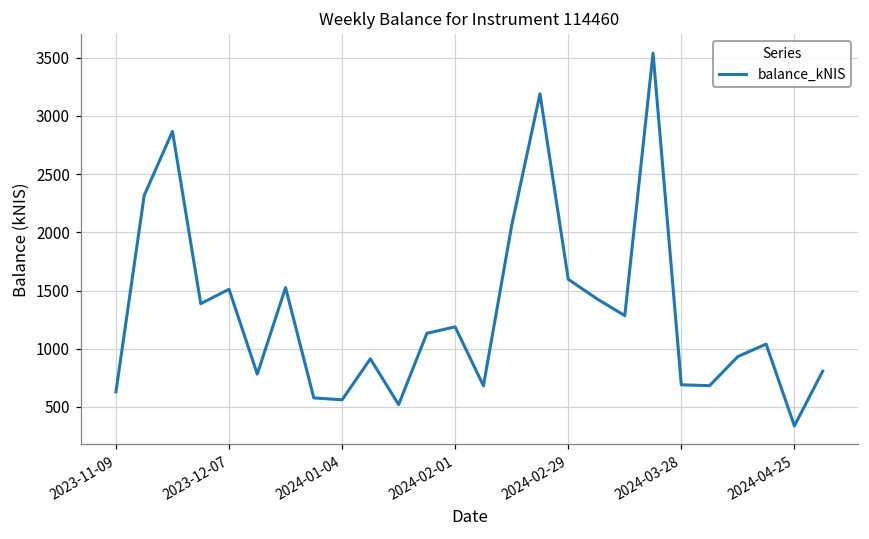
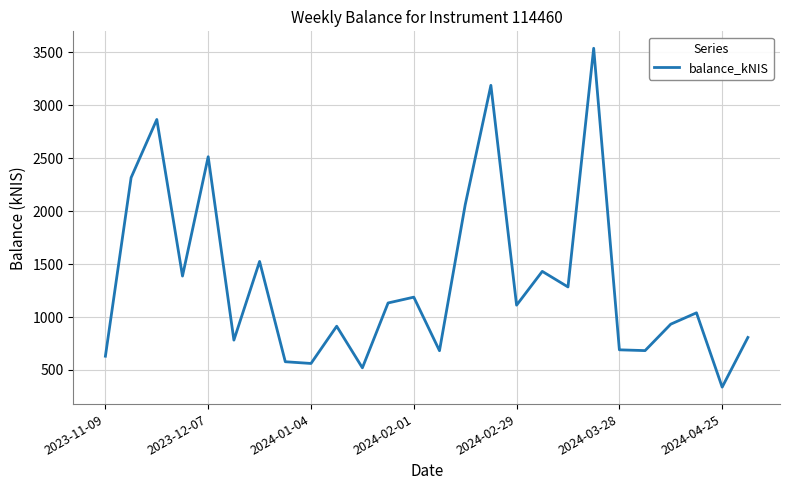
  {
    "2023-11-09": 630,
-   "2023-12-07": 1510,
+   "2023-12-07": 2510,
    "2024-01-04": 560,
    "2024-02-01": 1190,
-   "2024-02-29": 1600,
+   "2024-02-29": 1110,
    "2024-03-28": 690,
    "2024-04-25": 340
  }
